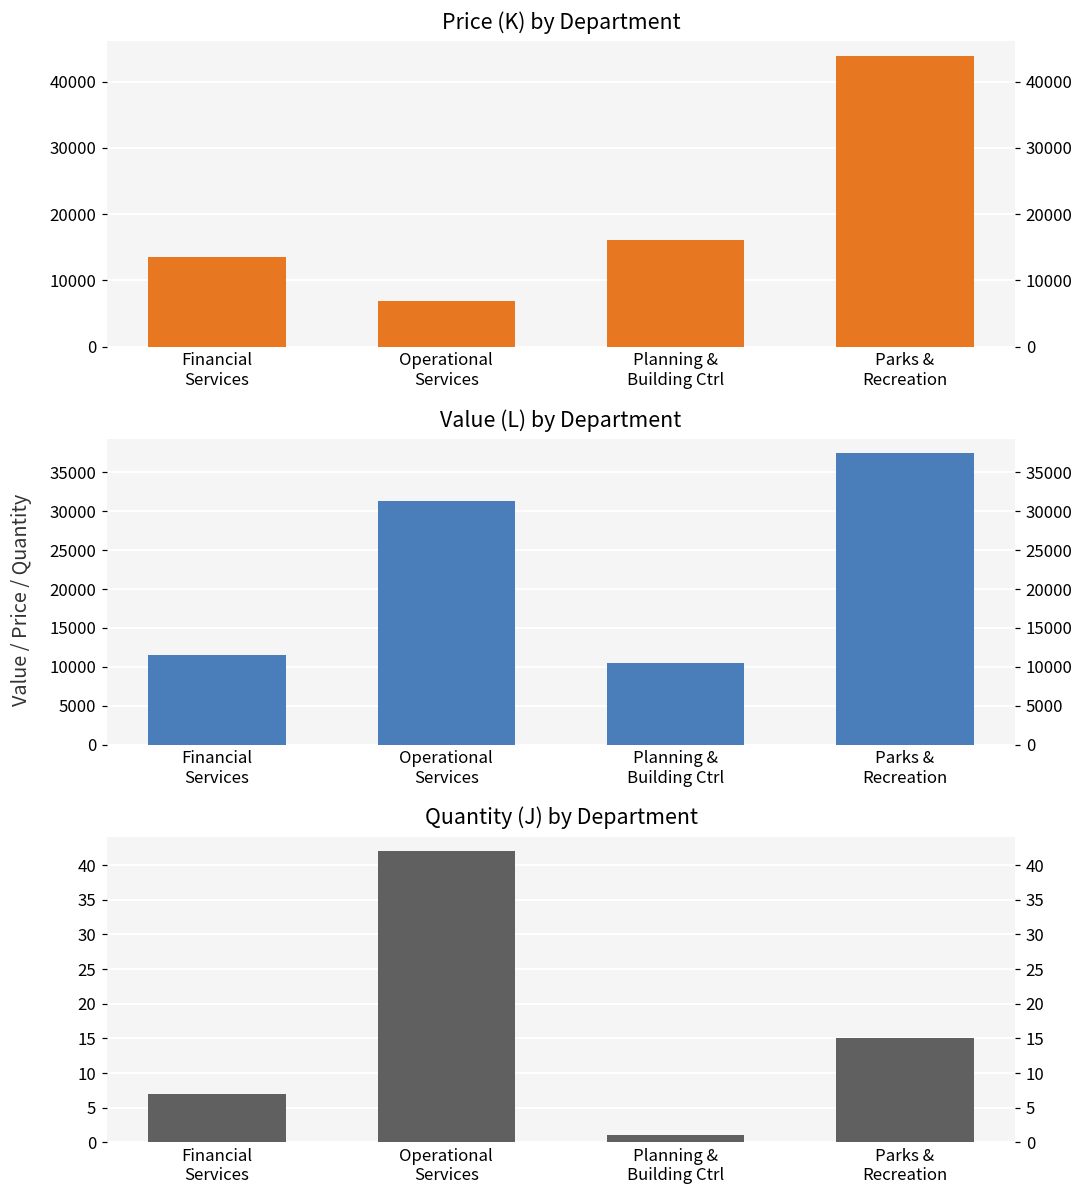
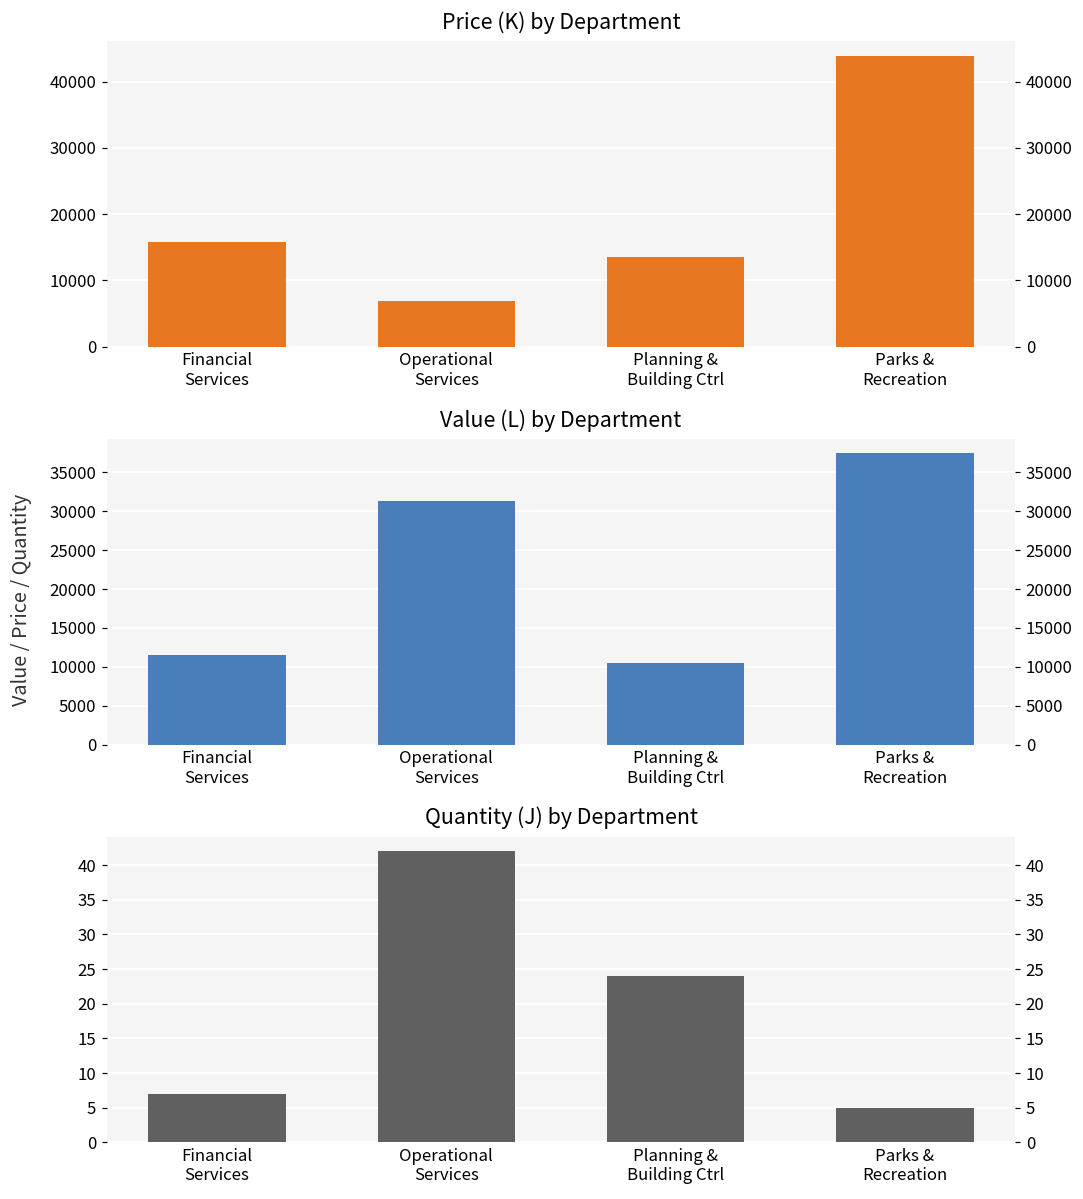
  {
    "Price (K) by Department": {
-     "Financial Services": 14000,
+     "Financial Services": 16000,
      "Operational Services": 7000,
-     "Planning & Building Ctrl": 16000,
+     "Planning & Building Ctrl": 14000,
      "Parks & Recreation": 44000
    },
    "Value (L) by Department": {
      "Financial Services": 11000,
      "Operational Services": 31000,
      "Planning & Building Ctrl": 10000,
      "Parks & Recreation": 37000
    },
    "Quantity (J) by Department": {
      "Financial Services": 7,
      "Operational Services": 42,
-     "Planning & Building Ctrl": 1,
-     "Parks & Recreation": 15
+     "Planning & Building Ctrl": 24,
+     "Parks & Recreation": 5
    }
  }
